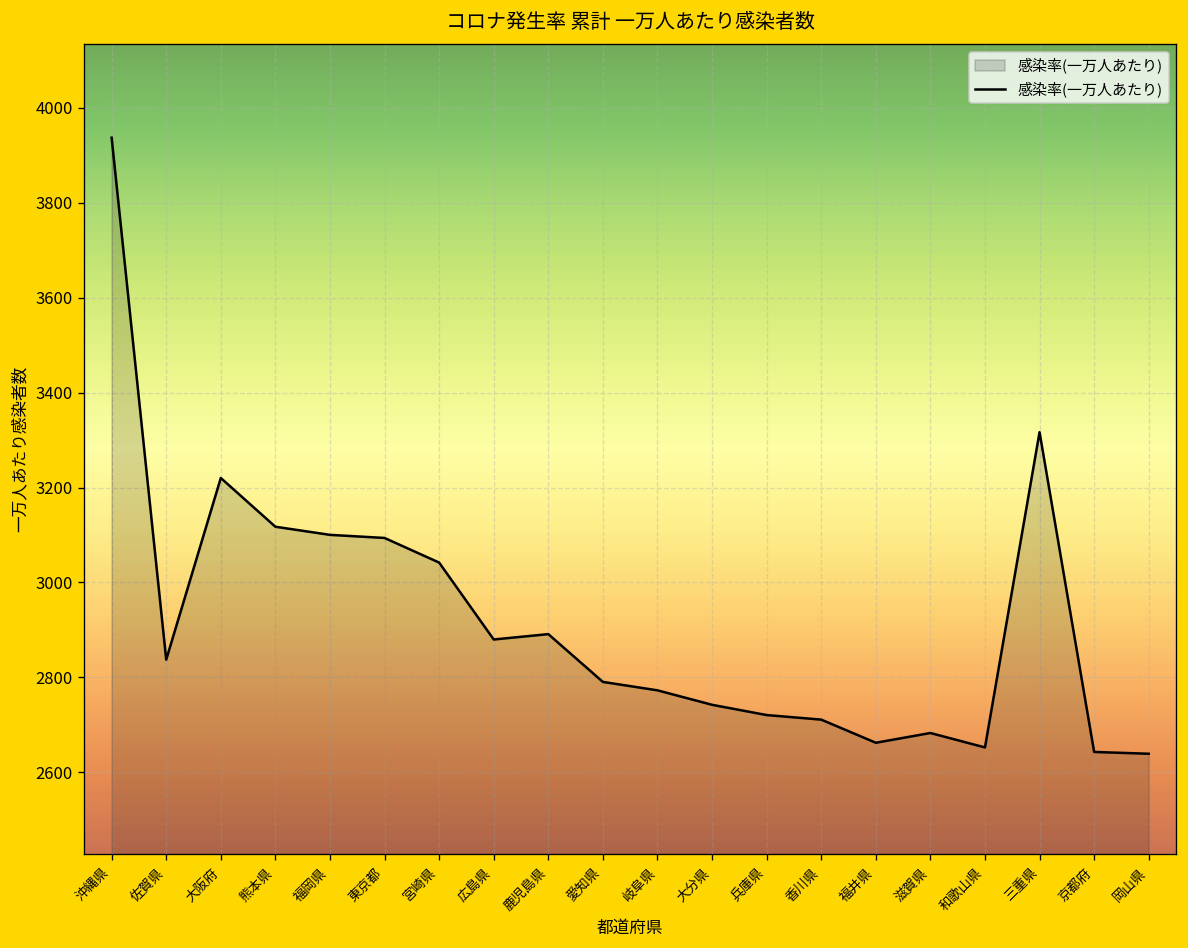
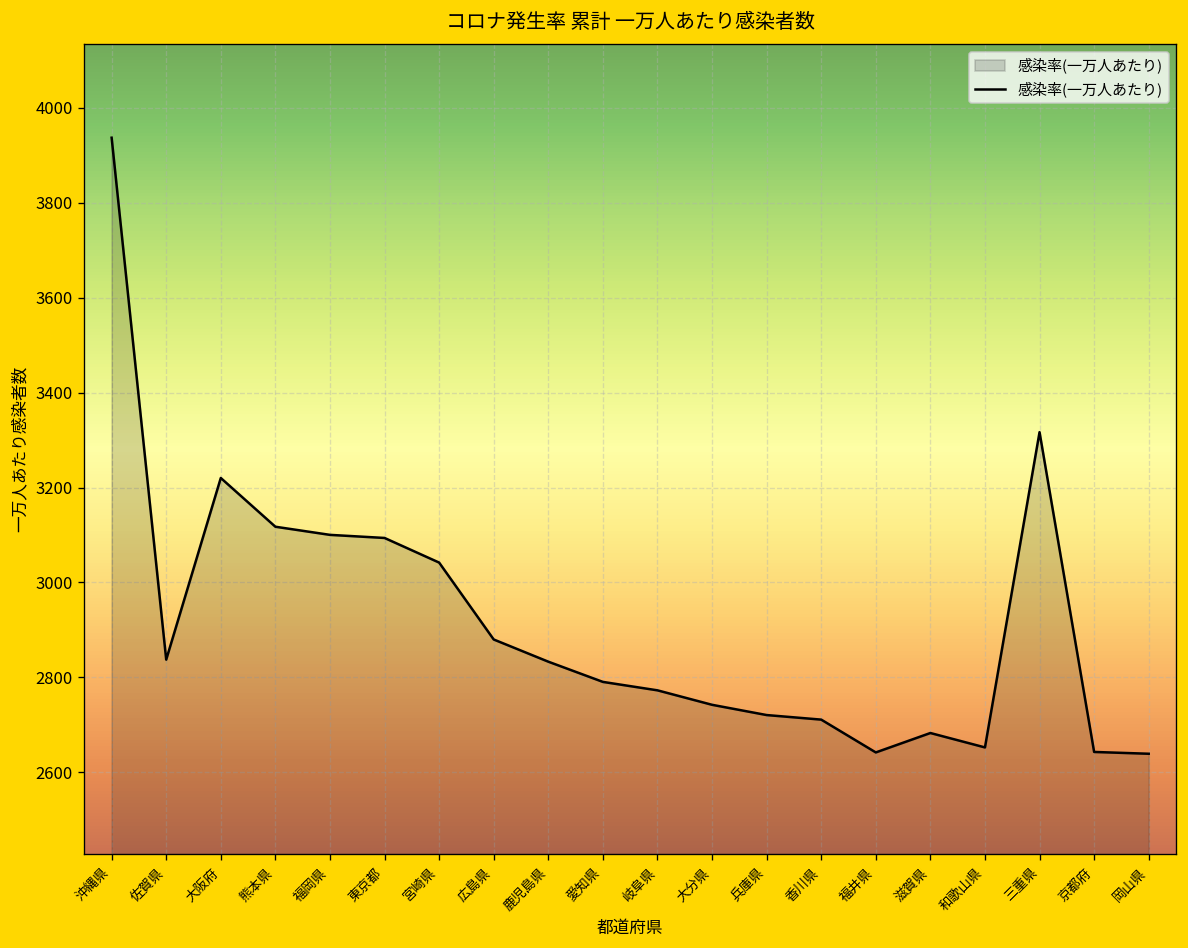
  {
    "沖縄県": 3940,
    "佐賀県": 2840,
    "大阪府": 3220,
    "熊本県": 3120,
    "福岡県": 3100,
    "東京都": 3090,
    "宮崎県": 3040,
    "広島県": 2880,
-   "鹿児島県": 2890,
+   "鹿児島県": 2830,
    "愛知県": 2790,
    "岐阜県": 2770,
    "大分県": 2740,
    "兵庫県": 2720,
    "香川県": 2710,
-   "福井県": 2660,
+   "福井県": 2640,
    "滋賀県": 2680,
    "和歌山県": 2650,
    "三重県": 3320,
    "京都府": 2640,
    "岡山県": 2640
  }
